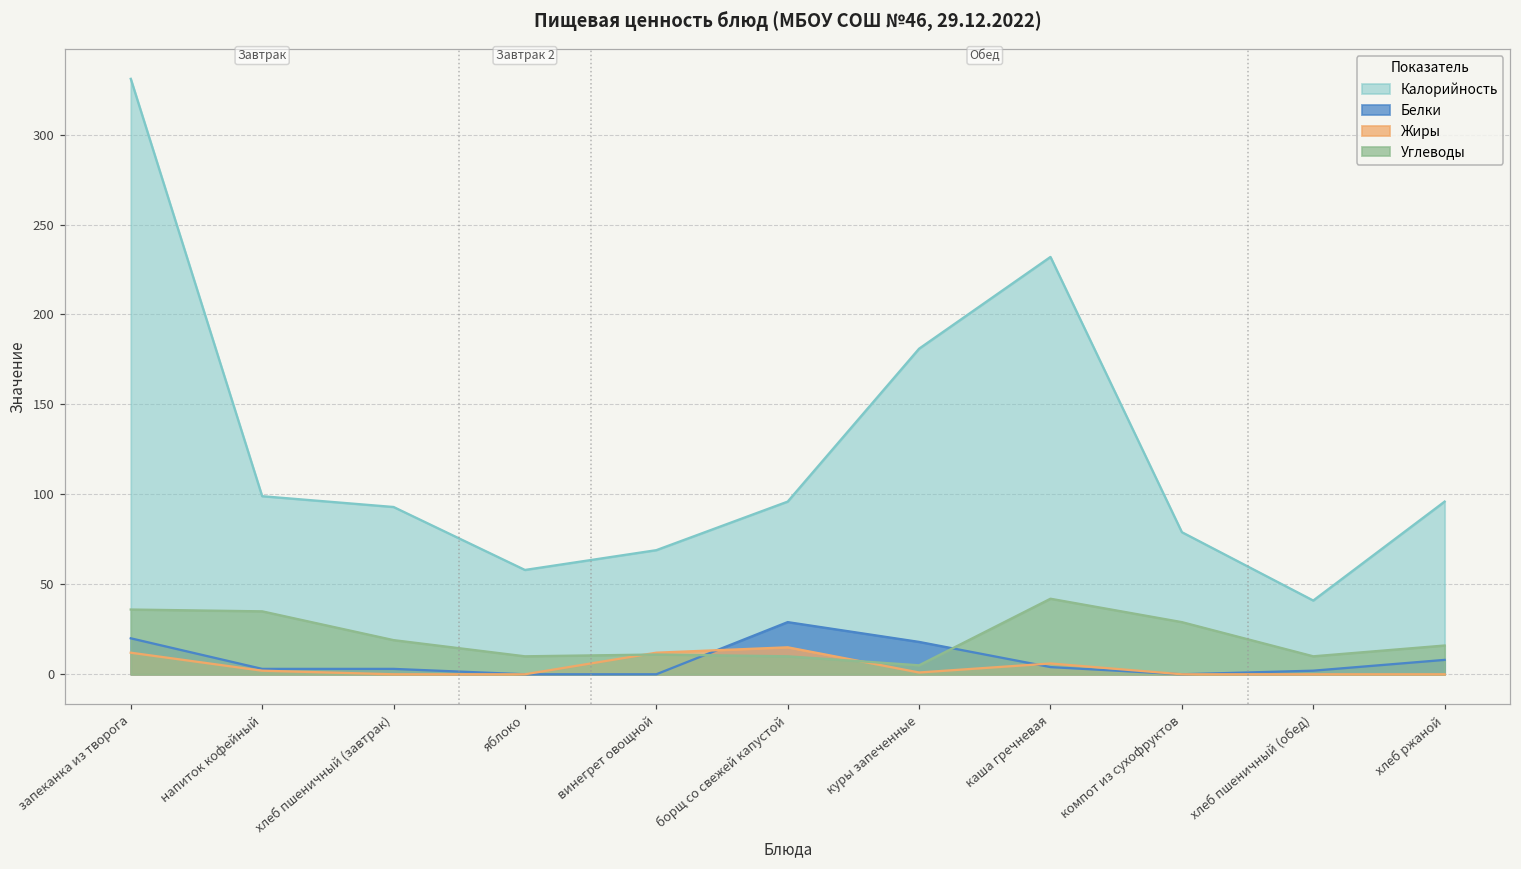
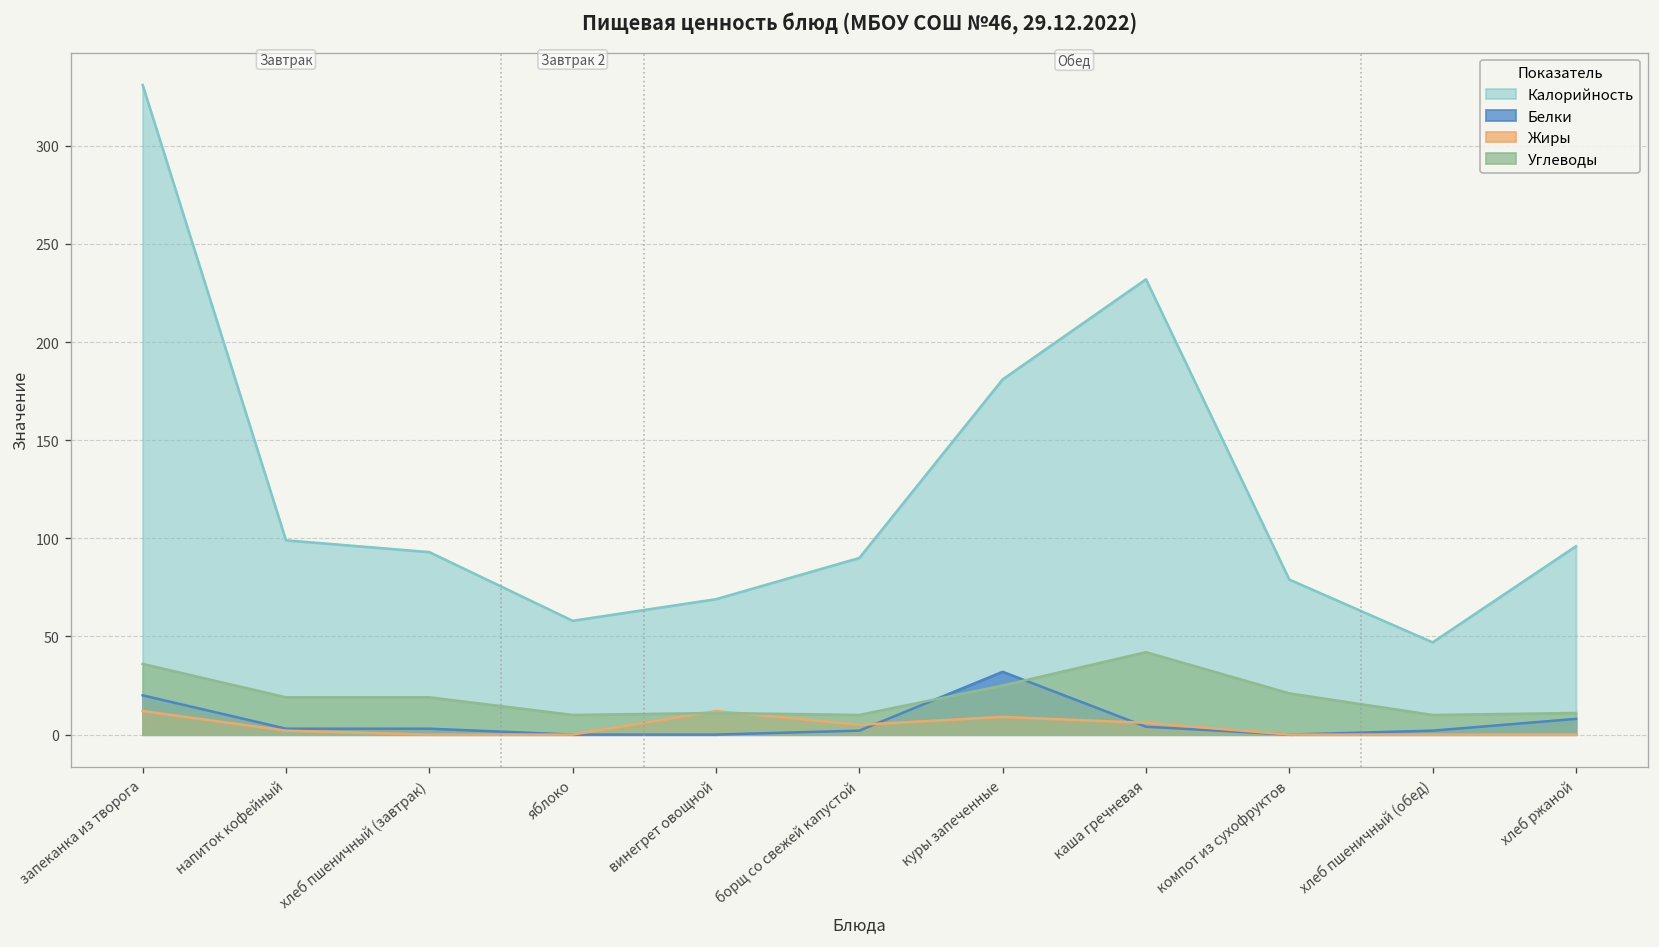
  {
    "Калорийность": {
      "запеканка из творога": 331,
      "напиток кофейный": 99,
      "хлеб пшеничный (завтрак)": 93,
      "яблоко": 58,
      "винегрет овощной": 69,
-     "борщ со свежей капустой": 96,
+     "борщ со свежей капустой": 90,
      "куры запеченные": 181,
      "каша гречневая": 232,
      "компот из сухофруктов": 79,
-     "хлеб пшеничный (обед)": 41,
+     "хлеб пшеничный (обед)": 47,
      "хлеб ржаной": 96
    },
    "Белки": {
      "запеканка из творога": 20,
      "хлеб пшеничный (завтрак)": 3,
      "винегрет овощной": 0,
-     "борщ со свежей капустой": 29,
-     "куры запеченные": 18,
+     "борщ со свежей капустой": 2,
+     "куры запеченные": 32,
      "каша гречневая": 4,
      "хлеб пшеничный (обед)": 2,
      "хлеб ржаной": 8
    },
    "Жиры": {
      "запеканка из творога": 12,
      "хлеб пшеничный (завтрак)": 0,
-     "борщ со свежей капустой": 15,
-     "куры запеченные": 1,
+     "борщ со свежей капустой": 5,
+     "куры запеченные": 9,
      "каша гречневая": 6,
      "хлеб пшеничный (обед)": 0,
      "хлеб ржаной": 0
    },
    "Углеводы": {
      "запеканка из творога": 36,
-     "напиток кофейный": 35,
+     "напиток кофейный": 19,
      "хлеб пшеничный (завтрак)": 19,
      "яблоко": 10,
      "борщ со свежей капустой": 10,
-     "куры запеченные": 5,
+     "куры запеченные": 25,
      "каша гречневая": 42,
-     "компот из сухофруктов": 29,
+     "компот из сухофруктов": 21,
      "хлеб пшеничный (обед)": 10,
-     "хлеб ржаной": 16
+     "хлеб ржаной": 11
    }
  }
